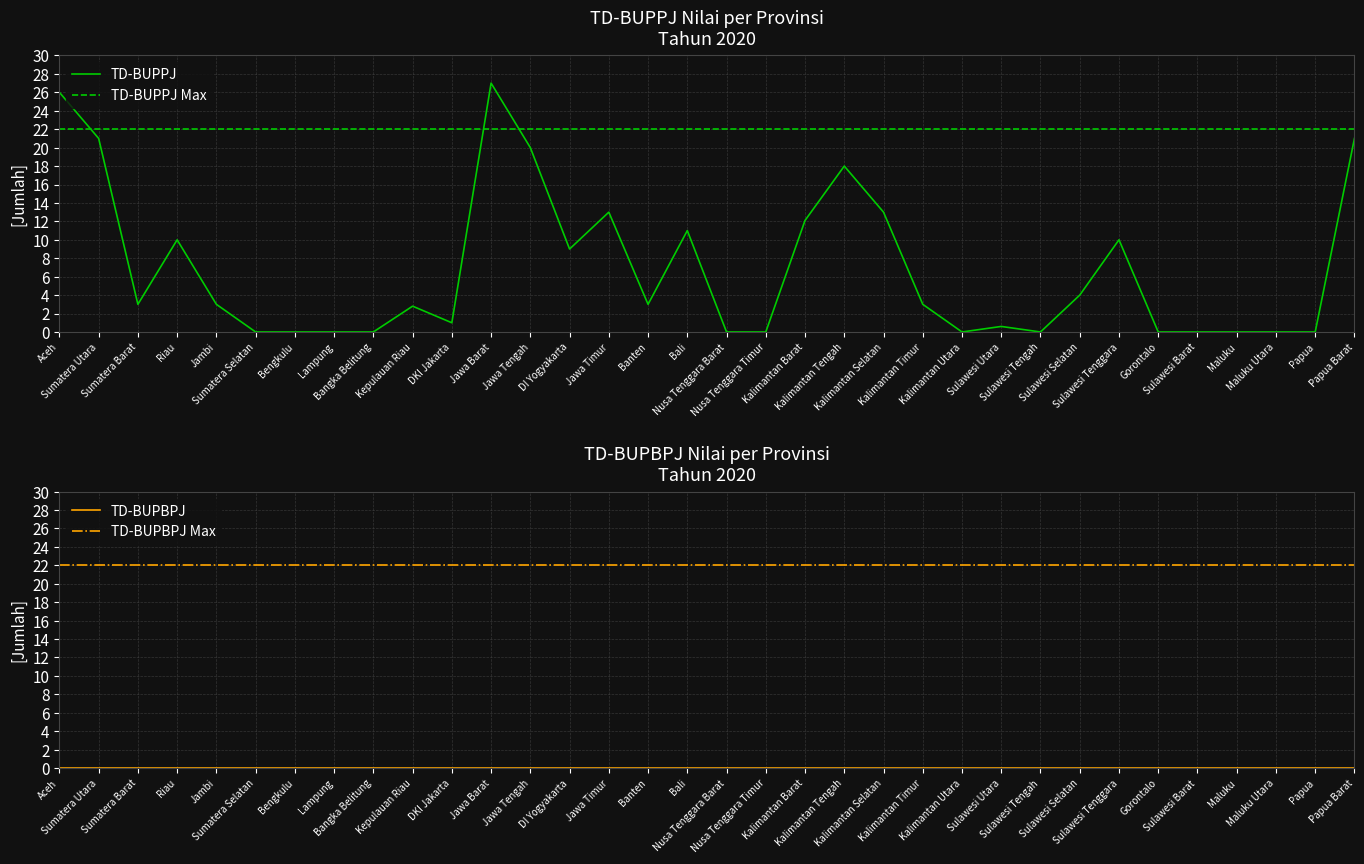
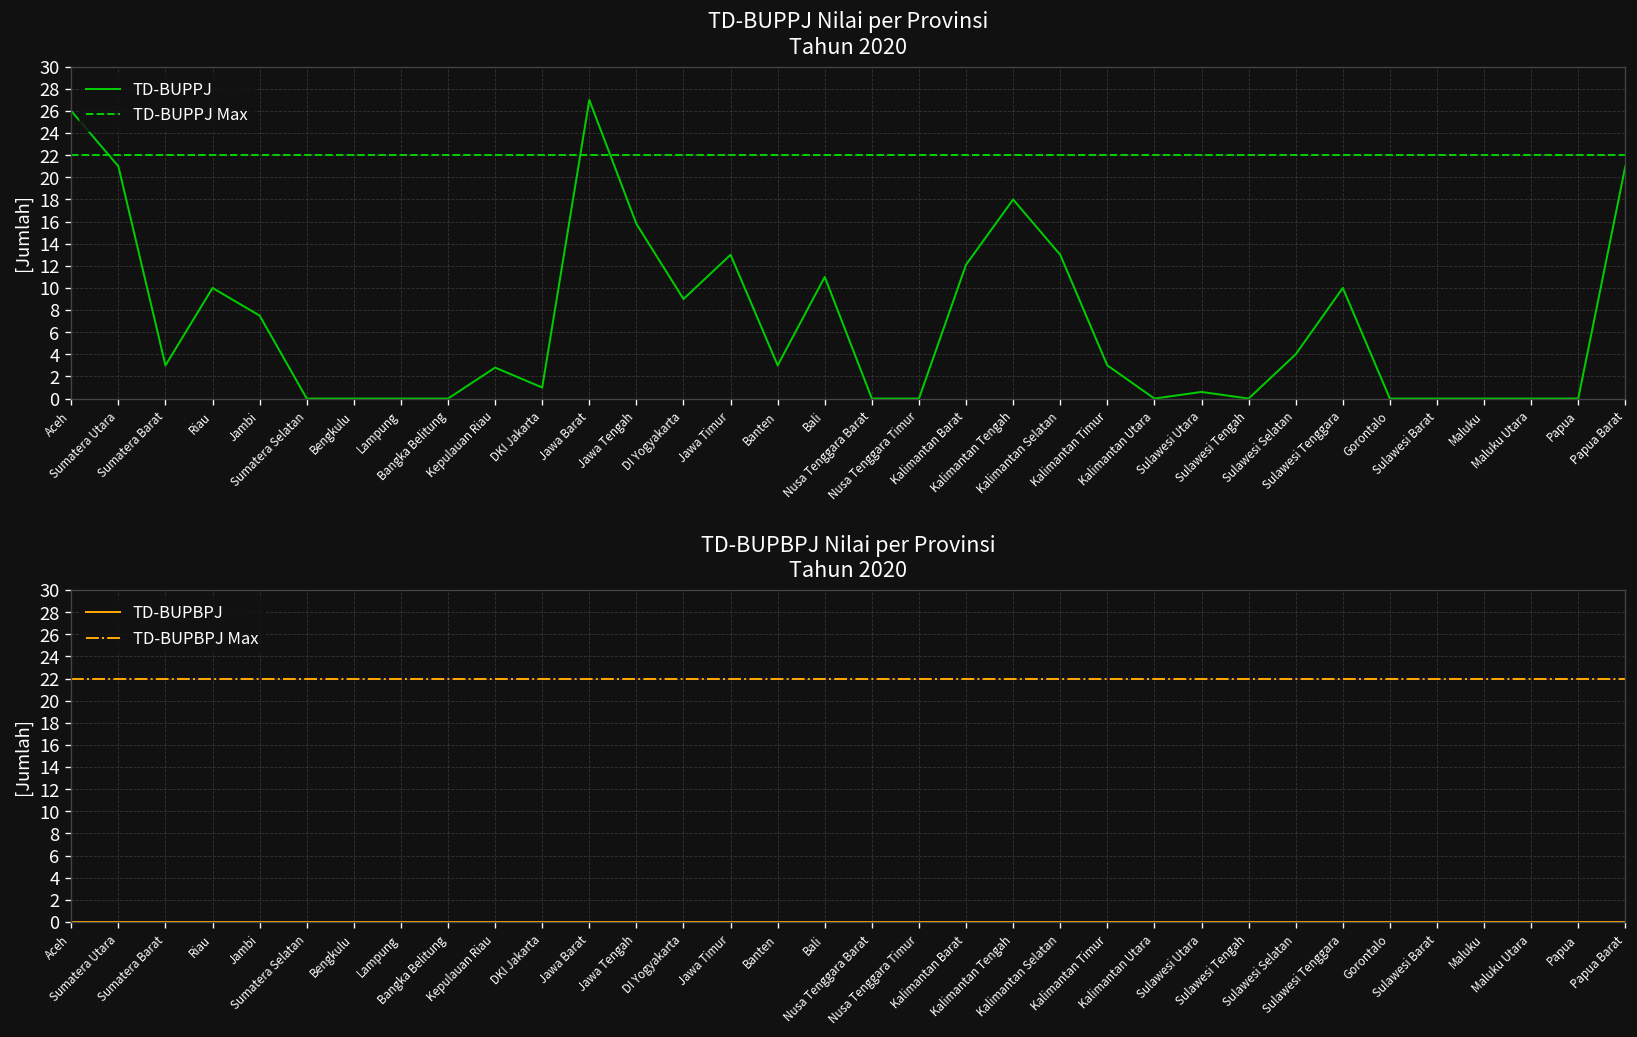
  {
    "TD-BUPPJ Nilai per Provinsi Tahun 2020": {
      "Aceh": 26,
      "Sumatera Utara": 21,
      "Sumatera Barat": 3,
      "Riau": 10,
-     "Jambi": 3,
+     "Jambi": 8,
      "Sumatera Selatan": 0,
      "Bengkulu": 0,
      "Lampung": 0,
      "Bangka Belitung": 0,
      "Kepulauan Riau": 3,
      "DKI Jakarta": 1,
      "Jawa Barat": 27,
-     "Jawa Tengah": 20,
+     "Jawa Tengah": 16,
      "DI Yogyakarta": 9,
      "Jawa Timur": 13,
      "Banten": 3,
      "Bali": 11,
      "Nusa Tenggara Barat": 0,
      "Nusa Tenggara Timur": 0,
      "Kalimantan Barat": 12,
      "Kalimantan Tengah": 18,
      "Kalimantan Selatan": 13,
      "Kalimantan Timur": 3,
      "Kalimantan Utara": 0,
      "Sulawesi Utara": 1,
      "Sulawesi Tengah": 0,
      "Sulawesi Selatan": 4,
      "Sulawesi Tenggara": 10,
      "Gorontalo": 0,
      "Sulawesi Barat": 0,
      "Maluku": 0,
      "Maluku Utara": 0,
      "Papua": 0,
      "Papua Barat": 21
    },
    "TD-BUPBPJ Nilai per Provinsi Tahun 2020": {
      "Aceh": 0,
      "Sumatera Utara": 0,
      "Sumatera Barat": 0,
      "Riau": 0,
      "Jambi": 0,
      "Sumatera Selatan": 0,
      "Bengkulu": 0,
      "Lampung": 0,
      "Bangka Belitung": 0,
      "Kepulauan Riau": 0,
      "DKI Jakarta": 0,
      "Jawa Barat": 0,
      "Jawa Tengah": 0,
      "DI Yogyakarta": 0,
      "Jawa Timur": 0,
      "Banten": 0,
      "Bali": 0,
      "Nusa Tenggara Barat": 0,
      "Nusa Tenggara Timur": 0,
      "Kalimantan Barat": 0,
      "Kalimantan Tengah": 0,
      "Kalimantan Selatan": 0,
      "Kalimantan Timur": 0,
      "Kalimantan Utara": 0,
      "Sulawesi Utara": 0,
      "Sulawesi Tengah": 0,
      "Sulawesi Selatan": 0,
      "Sulawesi Tenggara": 0,
      "Gorontalo": 0,
      "Sulawesi Barat": 0,
      "Maluku": 0,
      "Maluku Utara": 0,
      "Papua": 0,
      "Papua Barat": 0
    }
  }
